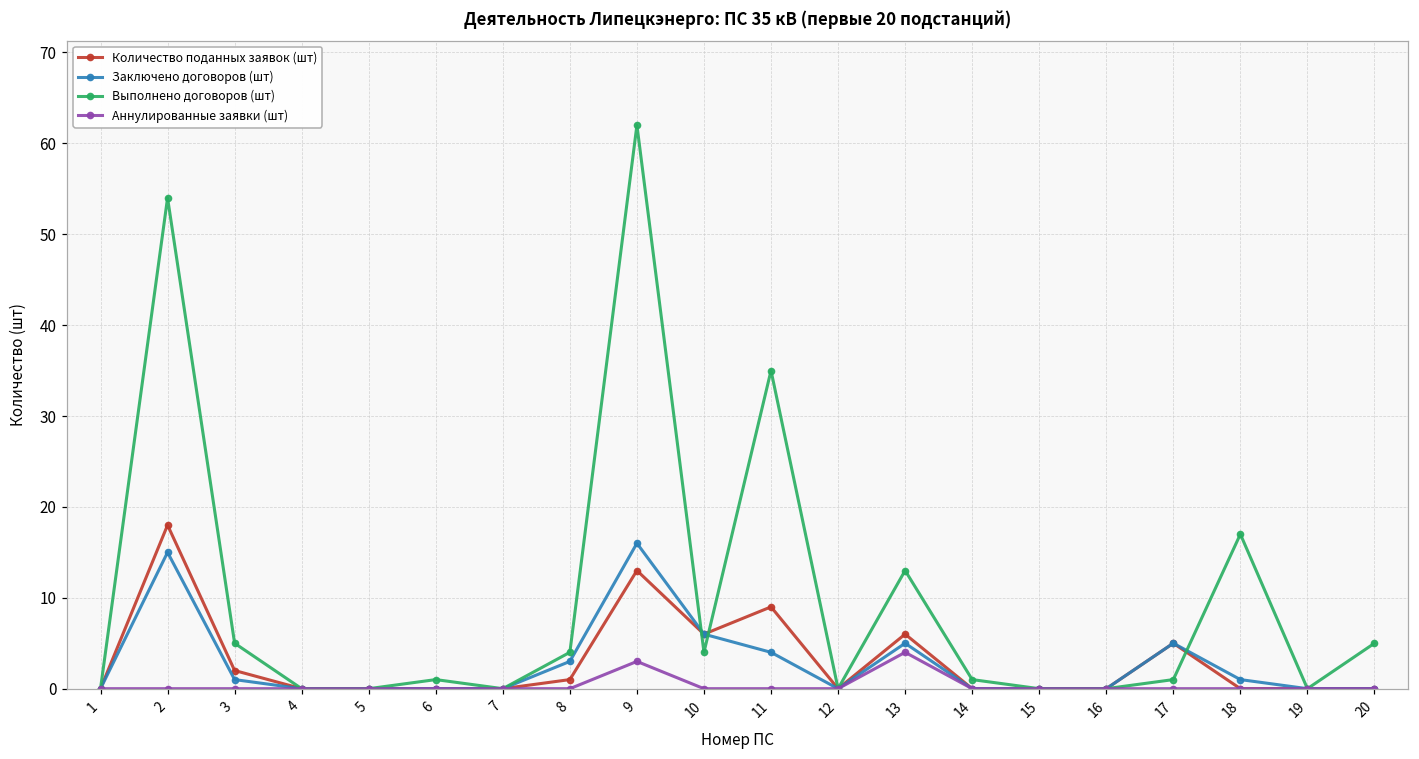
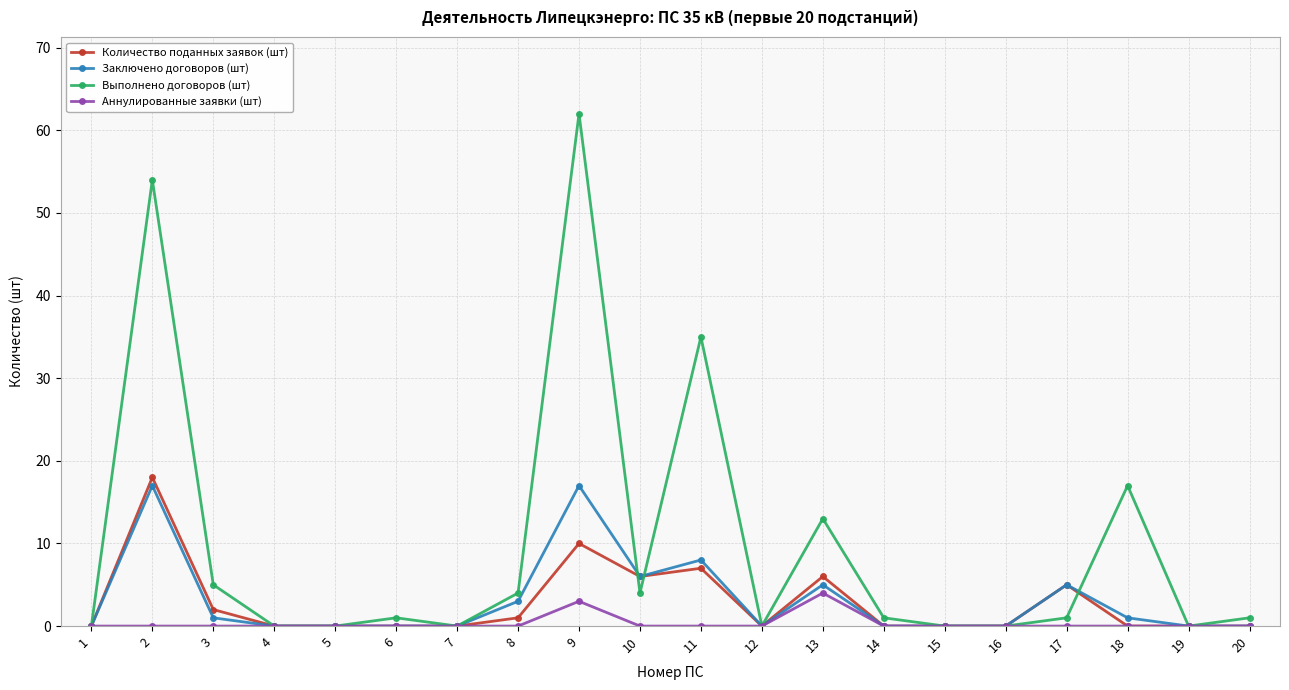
  {
    "Количество поданных заявок (шт)": {
      "2": 18,
      "3": 2,
      "8": 1,
-     "9": 13,
-     "11": 9,
+     "9": 10,
+     "11": 7,
      "13": 6
    },
    "Заключено договоров (шт)": {
-     "2": 15,
+     "2": 17,
      "3": 1,
      "8": 3,
-     "9": 16,
-     "11": 4,
+     "9": 17,
+     "11": 8,
      "13": 5,
      "18": 1
    },
    "Выполнено договоров (шт)": {
      "2": 54,
      "3": 5,
      "6": 1,
      "8": 4,
      "9": 62,
      "10": 4,
      "11": 35,
      "13": 13,
      "14": 1,
      "17": 1,
      "18": 17,
-     "20": 5
+     "20": 1
    },
    "Аннулированные заявки (шт)": {
      "2": 0,
      "3": 0,
      "8": 0,
      "9": 3,
      "10": 0,
      "11": 0,
      "13": 4,
      "17": 0
    }
  }
